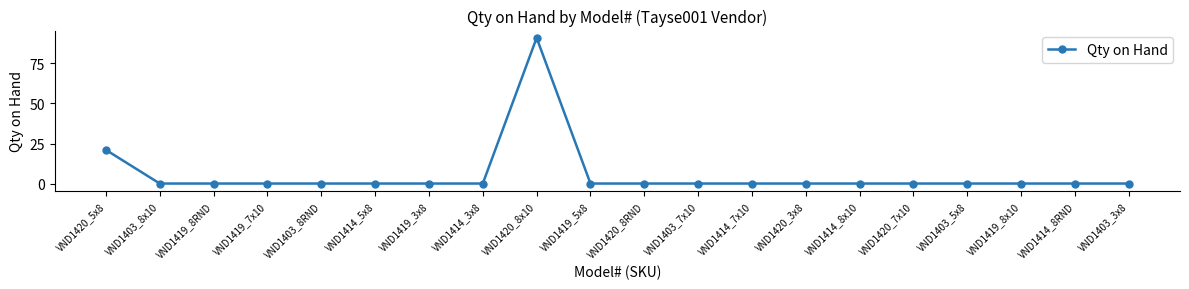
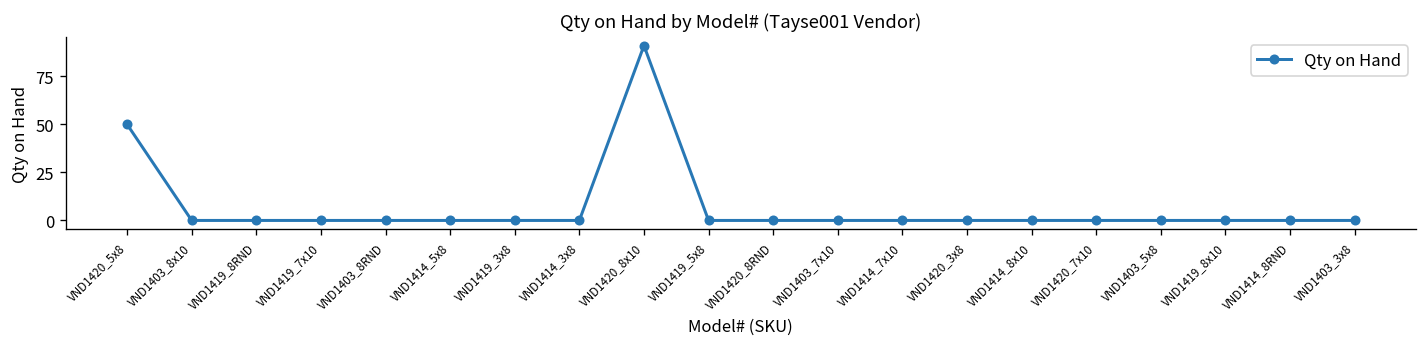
  {
-   "VND1420_5x8": 21,
+   "VND1420_5x8": 50,
    "VND1403_8x10": 0,
    "VND1419_8RND": 0,
    "VND1419_7x10": 0,
    "VND1403_8RND": 0,
    "VND1414_5x8": 0,
    "VND1419_3x8": 0,
    "VND1414_3x8": 0,
    "VND1420_8x10": 91,
    "VND1419_5x8": 0,
    "VND1420_8RND": 0,
    "VND1403_7x10": 0,
    "VND1414_7x10": 0,
    "VND1420_3x8": 0,
    "VND1414_8x10": 0,
    "VND1420_7x10": 0,
    "VND1403_5x8": 0,
    "VND1419_8x10": 0,
    "VND1414_8RND": 0,
    "VND1403_3x8": 0
  }
